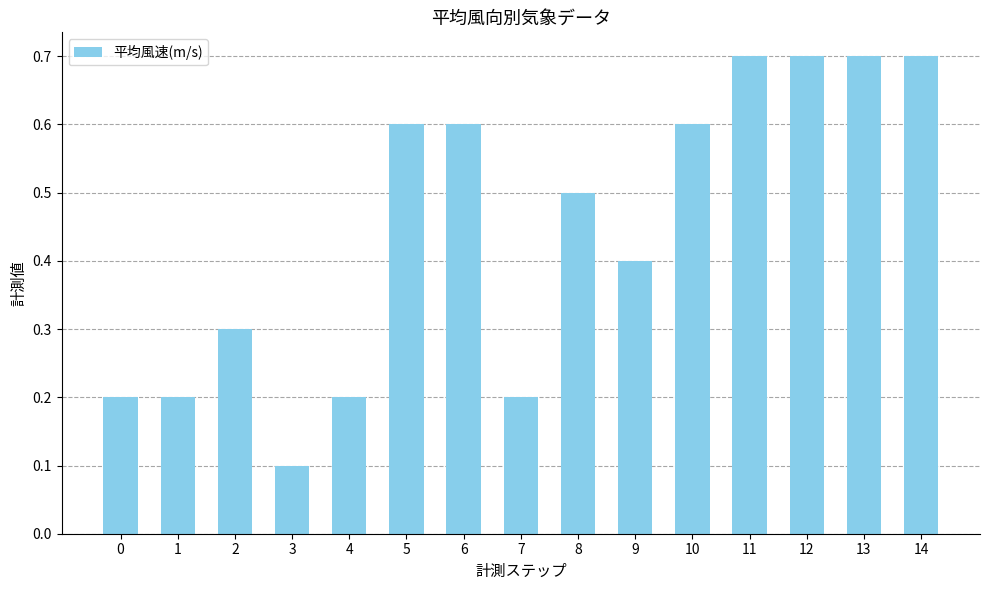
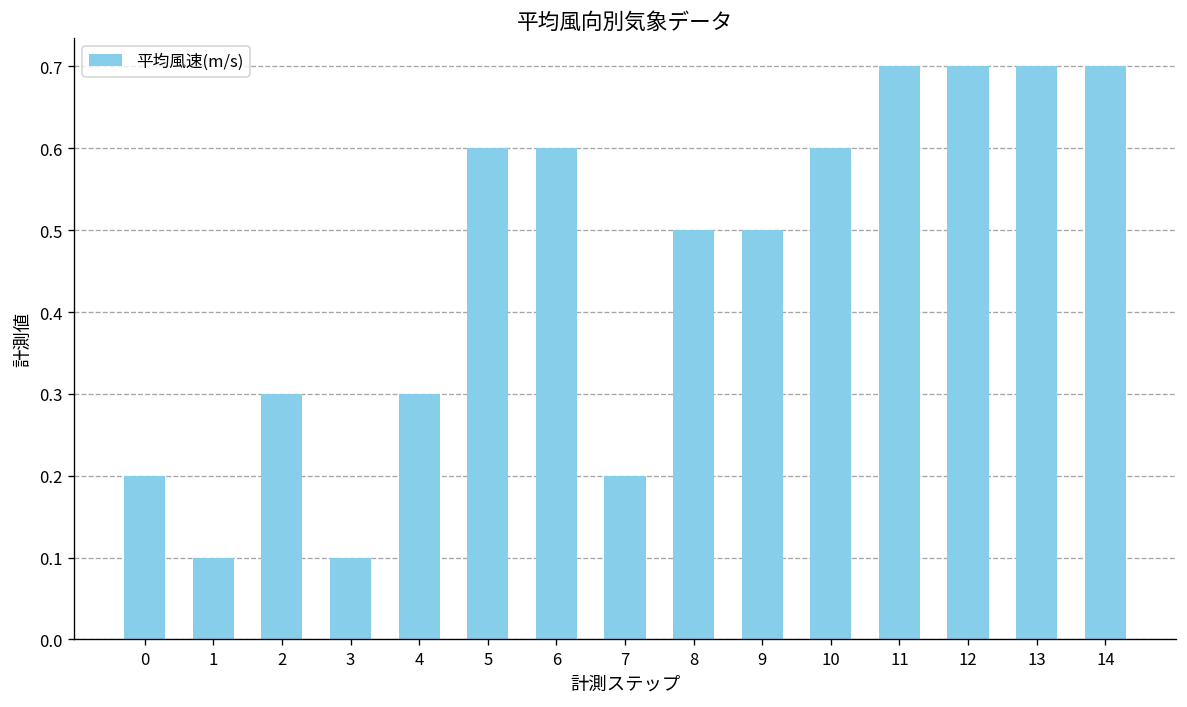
  {
    "0": 0.2,
-   "1": 0.2,
+   "1": 0.1,
    "2": 0.3,
    "3": 0.1,
-   "4": 0.2,
+   "4": 0.3,
    "5": 0.6,
    "6": 0.6,
    "7": 0.2,
    "8": 0.5,
-   "9": 0.4,
+   "9": 0.5,
    "10": 0.6,
    "11": 0.7,
    "12": 0.7,
    "13": 0.7,
    "14": 0.7
  }
